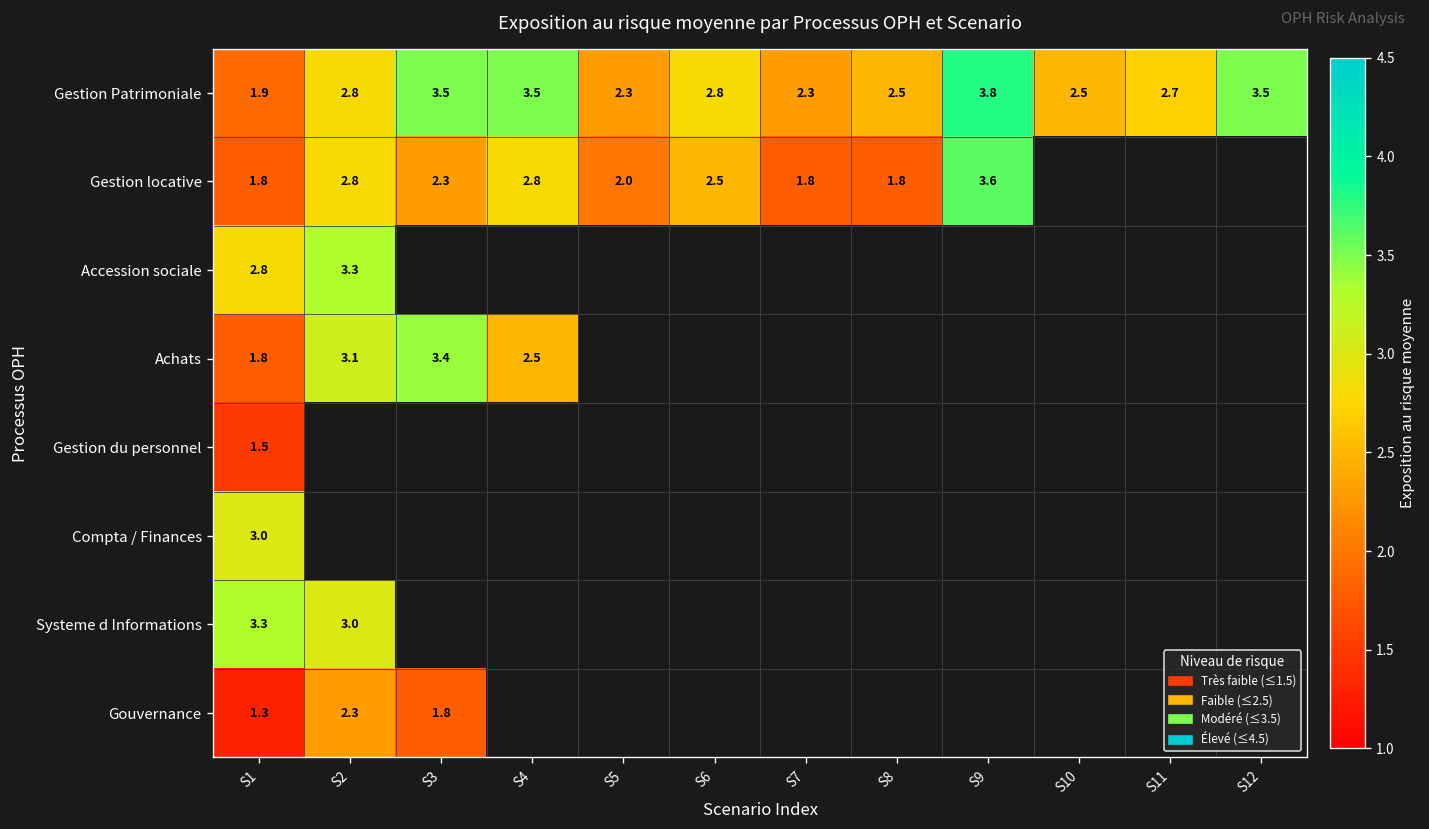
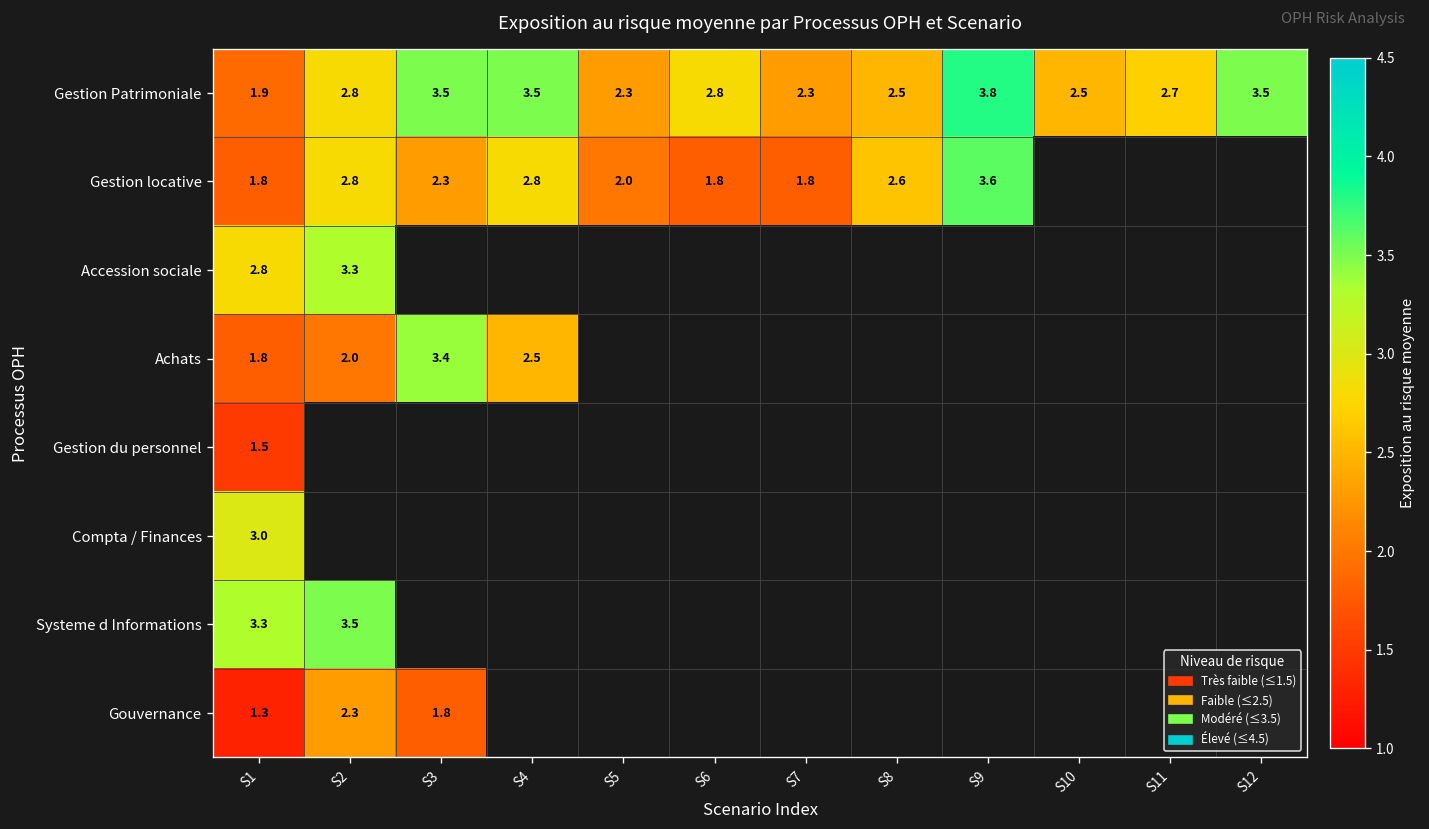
  {
    "Gestion Patrimoniale": {
      "S1": 1.9,
      "S2": 2.8,
      "S3": 3.5,
      "S4": 3.5,
      "S5": 2.3,
      "S6": 2.8,
      "S7": 2.3,
      "S8": 2.5,
      "S9": 3.8,
      "S10": 2.5,
      "S11": 2.7,
      "S12": 3.5
    },
    "Gestion locative": {
      "S1": 1.8,
      "S2": 2.8,
      "S3": 2.3,
      "S4": 2.8,
      "S5": 2.0,
-     "S6": 2.5,
+     "S6": 1.8,
      "S7": 1.8,
-     "S8": 1.8,
+     "S8": 2.6,
      "S9": 3.6
    },
    "Accession sociale": {
      "S1": 2.8,
      "S2": 3.3
    },
    "Achats": {
      "S1": 1.8,
-     "S2": 3.1,
+     "S2": 2.0,
      "S3": 3.4,
      "S4": 2.5
    },
    "Gestion du personnel": {
      "S1": 1.5
    },
    "Compta / Finances": {
      "S1": 3.0
    },
    "Systeme d Informations": {
      "S1": 3.3,
-     "S2": 3.0
+     "S2": 3.5
    },
    "Gouvernance": {
      "S1": 1.3,
      "S2": 2.3,
      "S3": 1.8
    }
  }
